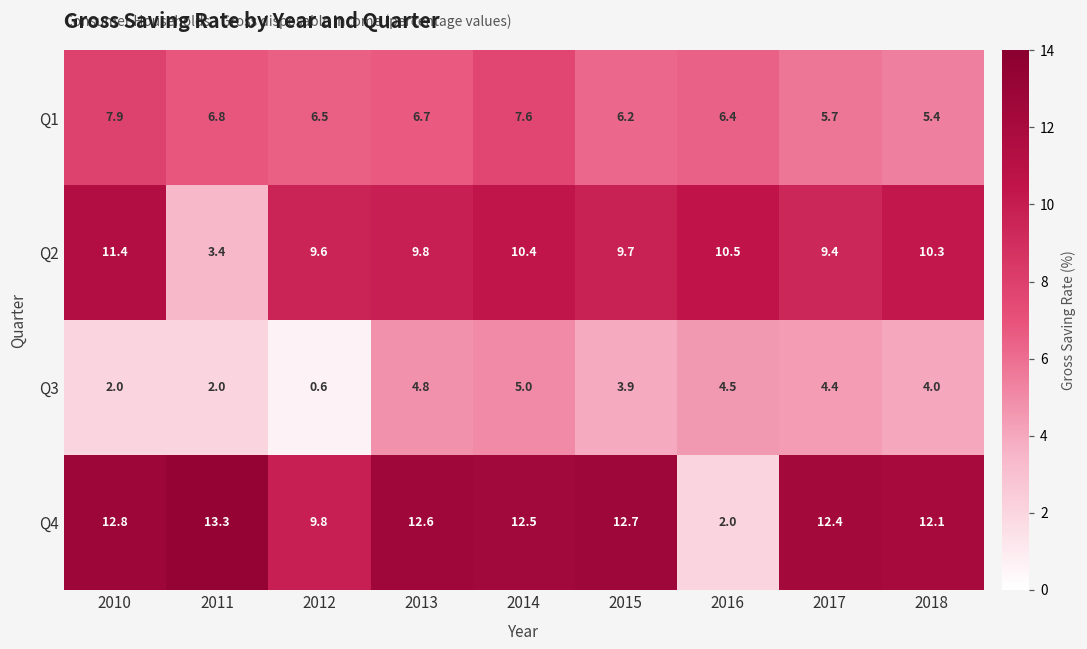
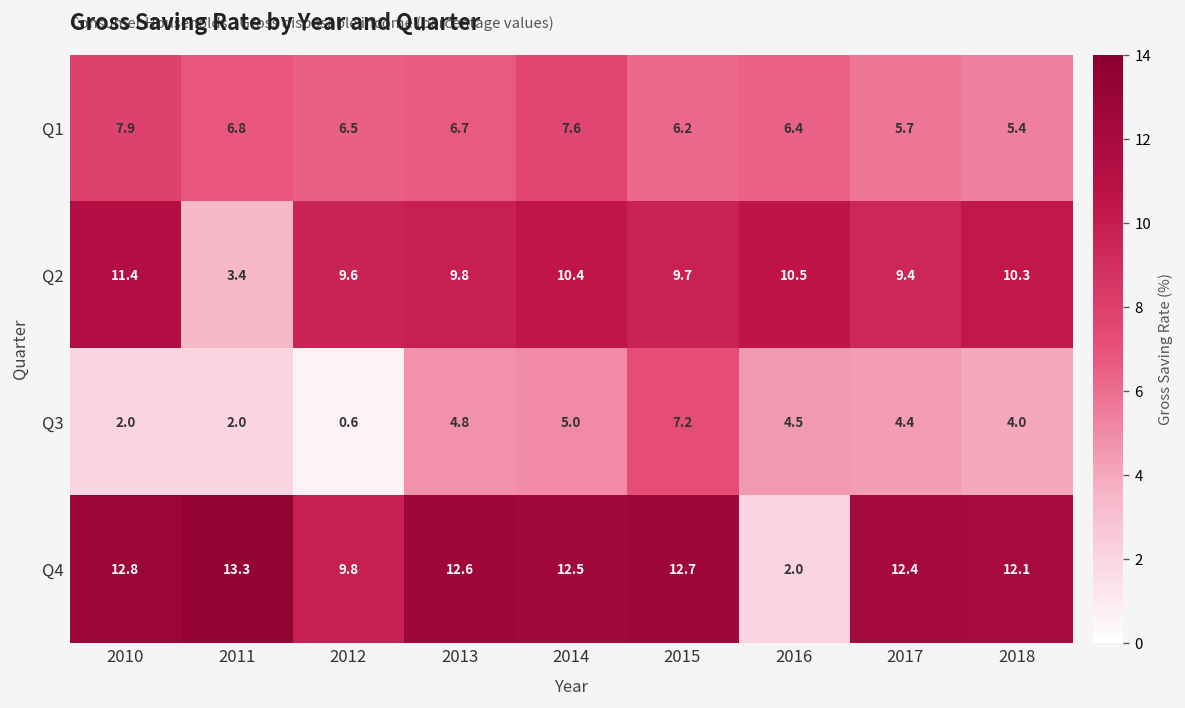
  {
    "Q1": {
      "2010": 7.9,
      "2011": 6.8,
      "2012": 6.5,
      "2013": 6.7,
      "2014": 7.6,
      "2015": 6.2,
      "2016": 6.4,
      "2017": 5.7,
      "2018": 5.4
    },
    "Q2": {
      "2010": 11.4,
      "2011": 3.4,
      "2012": 9.6,
      "2013": 9.8,
      "2014": 10.4,
      "2015": 9.7,
      "2016": 10.5,
      "2017": 9.4,
      "2018": 10.3
    },
    "Q3": {
      "2010": 2.0,
      "2011": 2.0,
      "2012": 0.6,
      "2013": 4.8,
      "2014": 5.0,
-     "2015": 3.9,
+     "2015": 7.2,
      "2016": 4.5,
      "2017": 4.4,
      "2018": 4.0
    },
    "Q4": {
      "2010": 12.8,
      "2011": 13.3,
      "2012": 9.8,
      "2013": 12.6,
      "2014": 12.5,
      "2015": 12.7,
      "2016": 2.0,
      "2017": 12.4,
      "2018": 12.1
    }
  }
